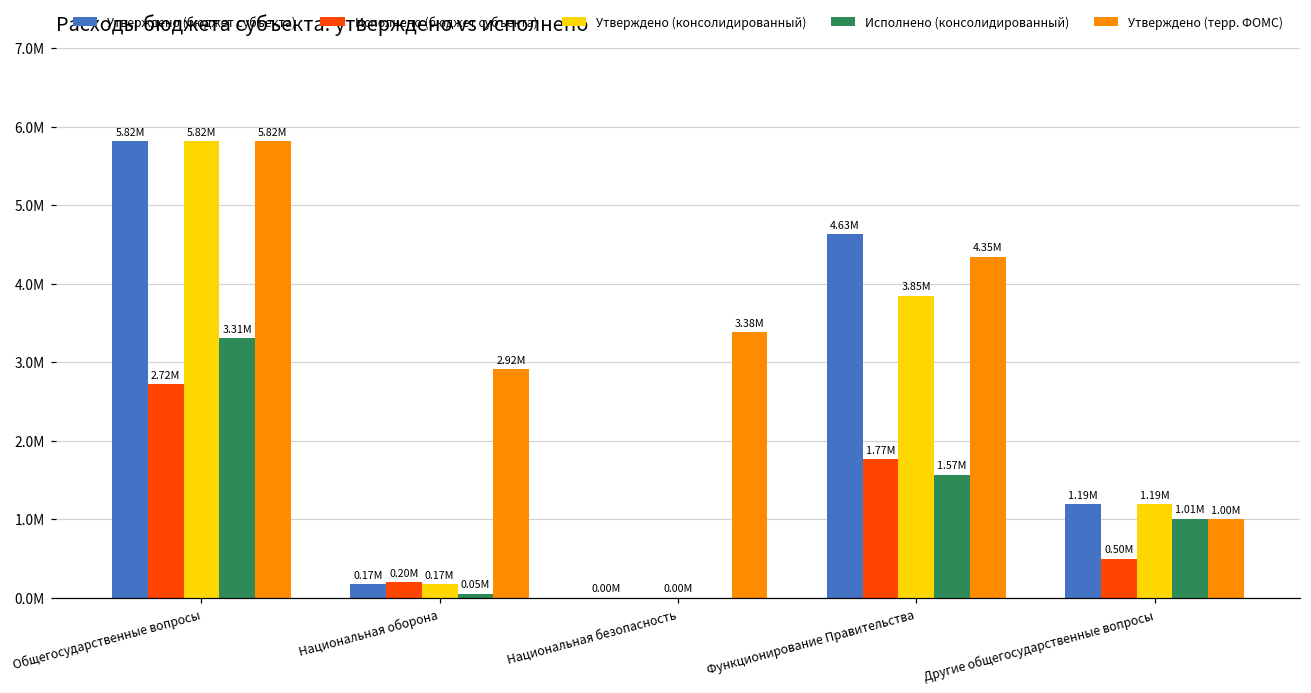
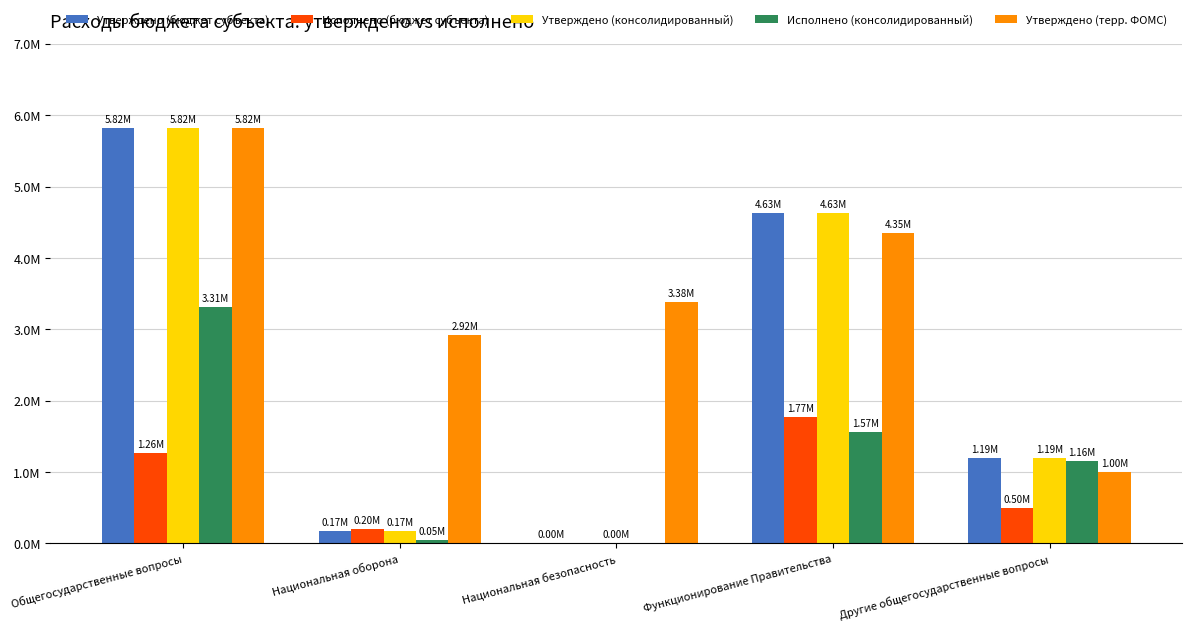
  {
    "Утверждено (бюджет субъекта)": {
      "Общегосударственные вопросы": "5.82M",
      "Национальная оборона": "0.17M",
      "Функционирование Правительства": "4.63M",
      "Другие общегосударственные вопросы": "1.19M"
    },
    "Исполнено (бюджет субъекта)": {
-     "Общегосударственные вопросы": "2.72M",
+     "Общегосударственные вопросы": "1.26M",
      "Национальная оборона": "0.20M",
      "Национальная безопасность": "0.00M",
      "Функционирование Правительства": "1.77M",
      "Другие общегосударственные вопросы": "0.50M"
    },
    "Утверждено (консолидированный)": {
      "Общегосударственные вопросы": "5.82M",
      "Национальная оборона": "0.17M",
-     "Функционирование Правительства": "3.85M",
+     "Функционирование Правительства": "4.63M",
      "Другие общегосударственные вопросы": "1.19M"
    },
    "Исполнено (консолидированный)": {
      "Общегосударственные вопросы": "3.31M",
      "Национальная оборона": "0.05M",
      "Национальная безопасность": "0.00M",
      "Функционирование Правительства": "1.57M",
-     "Другие общегосударственные вопросы": "1.01M"
+     "Другие общегосударственные вопросы": "1.16M"
    },
    "Утверждено (терр. ФОМС)": {
      "Общегосударственные вопросы": "5.82M",
      "Национальная оборона": "2.92M",
      "Национальная безопасность": "3.38M",
      "Функционирование Правительства": "4.35M",
      "Другие общегосударственные вопросы": "1.00M"
    }
  }
